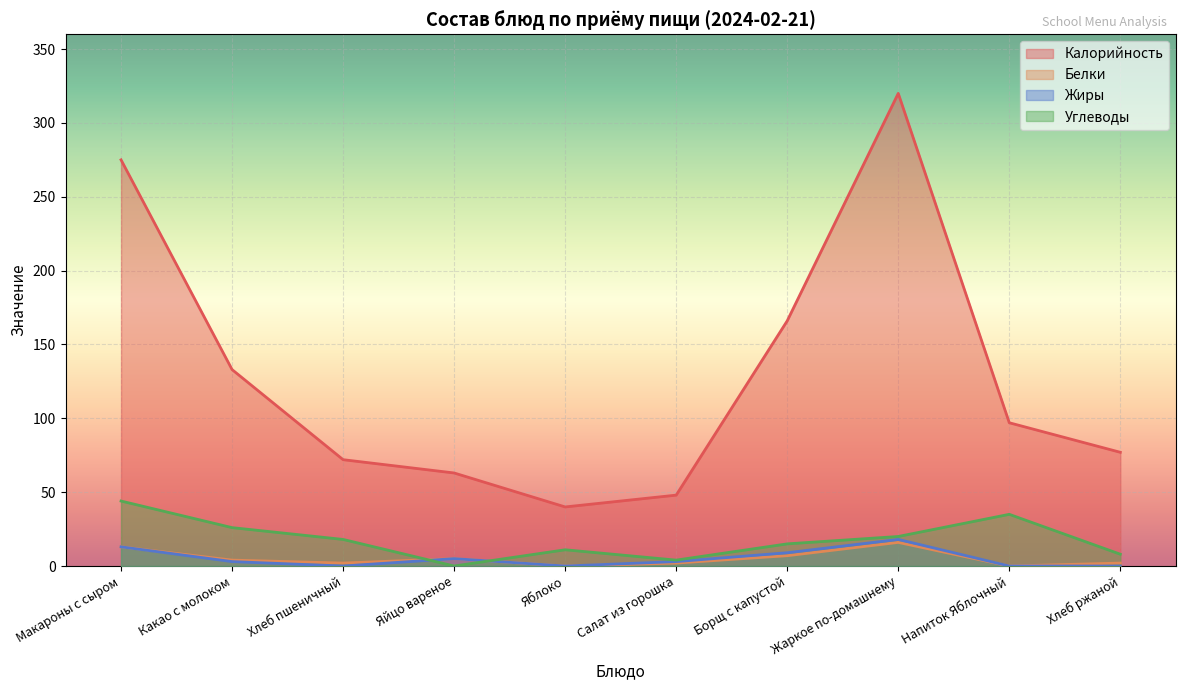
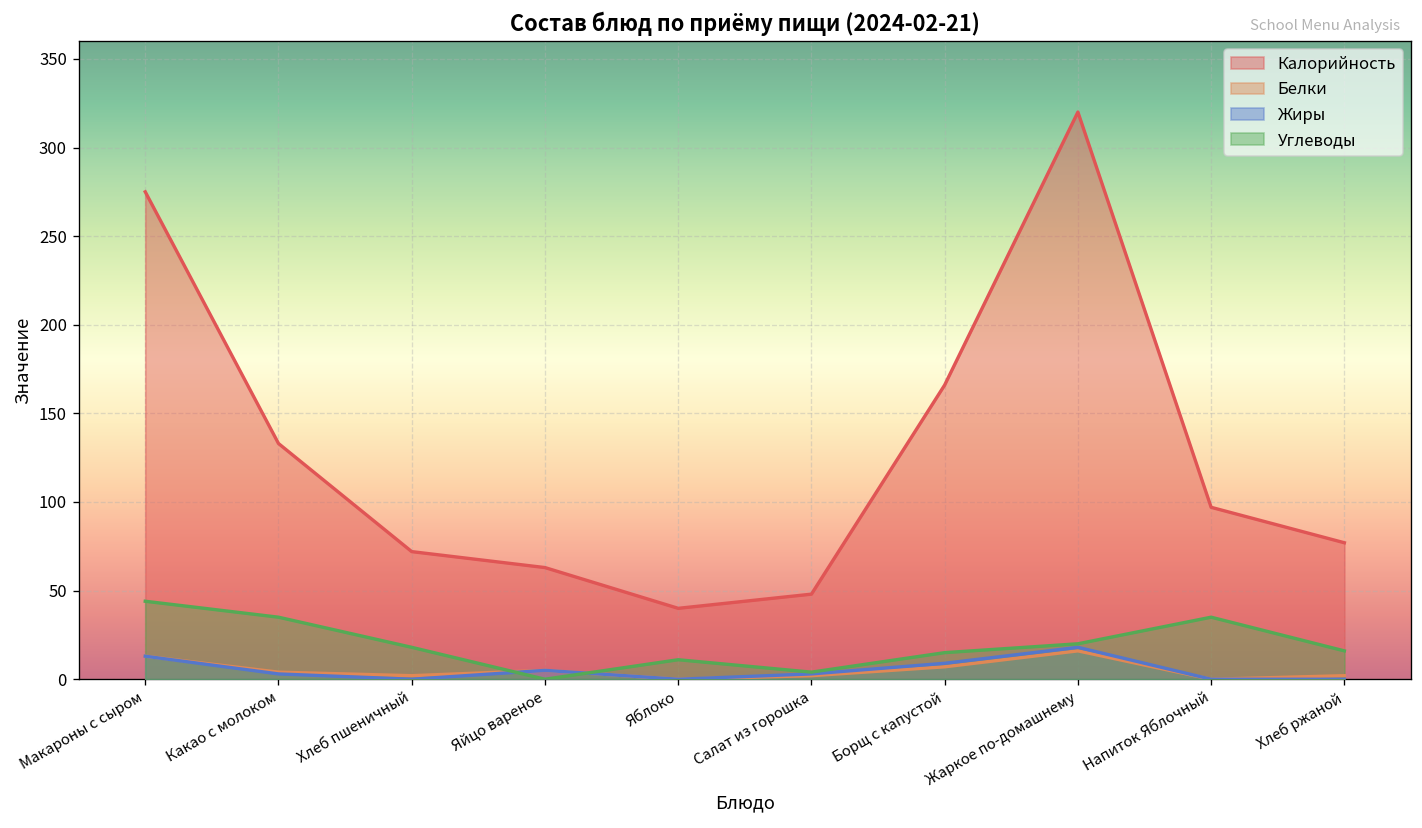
  {
    "Жиры": {
      "Хлеб пшеничный": 0,
      "Борщ с капустой": 9,
      "Жаркое по-домашнему": 18,
      "Хлеб ржаной": 0
    },
    "Углеводы": {
      "Макароны с сыром": 44,
-     "Какао с молоком": 26,
+     "Какао с молоком": 35,
      "Хлеб пшеничный": 18,
      "Яйцо вареное": 0,
      "Яблоко": 11,
      "Борщ с капустой": 15,
      "Жаркое по-домашнему": 20,
      "Напиток Яблочный": 35,
-     "Хлеб ржаной": 8
+     "Хлеб ржаной": 16
    }
  }
